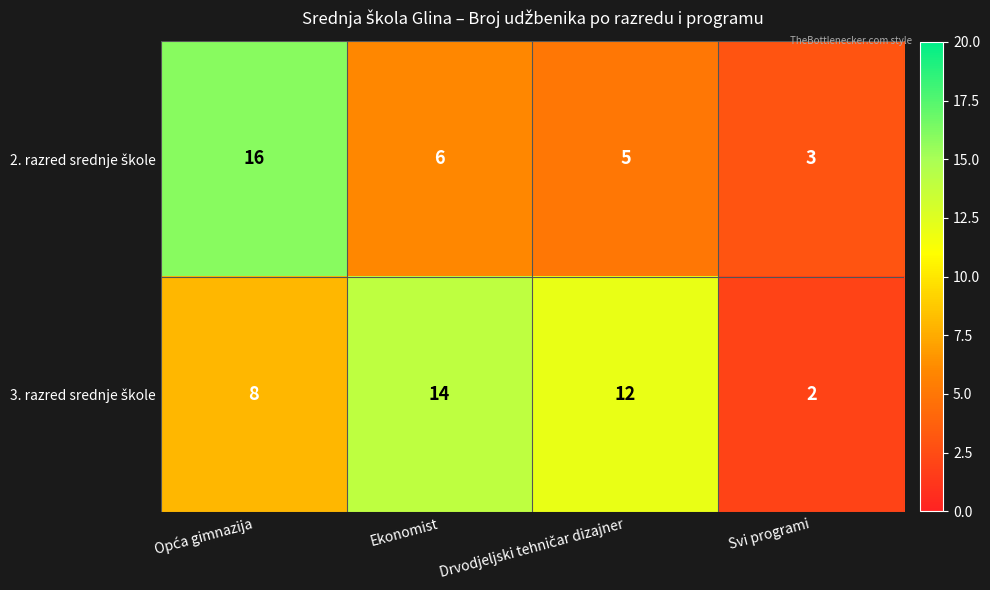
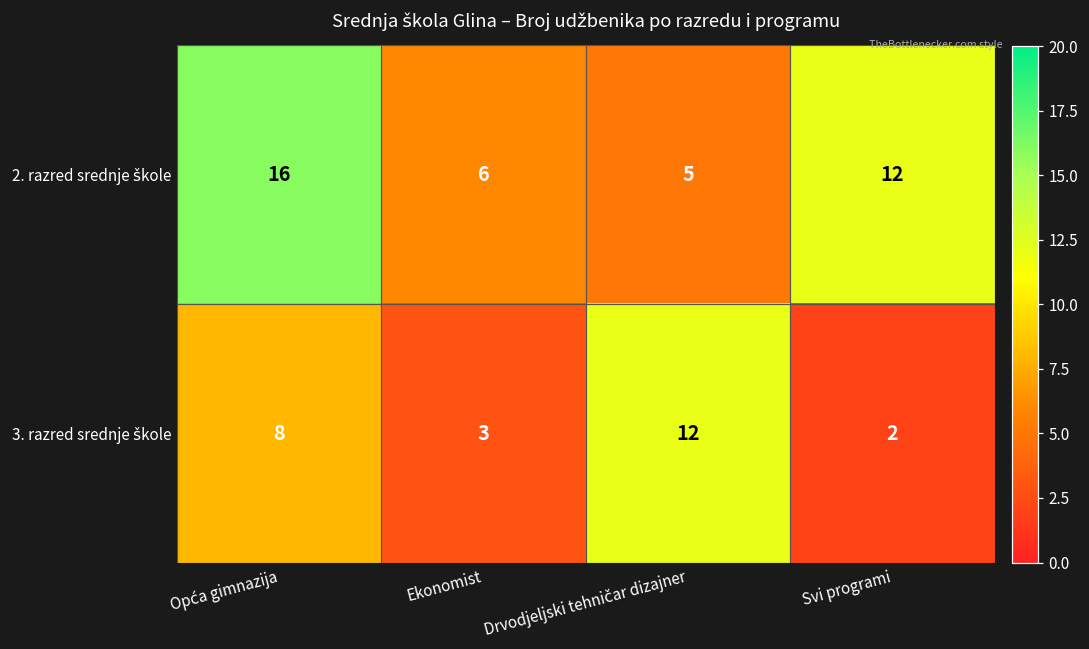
  {
    "2. razred srednje škole": {
      "Opća gimnazija": 16,
      "Ekonomist": 6,
      "Drvodjeljski tehničar dizajner": 5,
-     "Svi programi": 3
+     "Svi programi": 12
    },
    "3. razred srednje škole": {
      "Opća gimnazija": 8,
-     "Ekonomist": 14,
+     "Ekonomist": 3,
      "Drvodjeljski tehničar dizajner": 12,
      "Svi programi": 2
    }
  }
